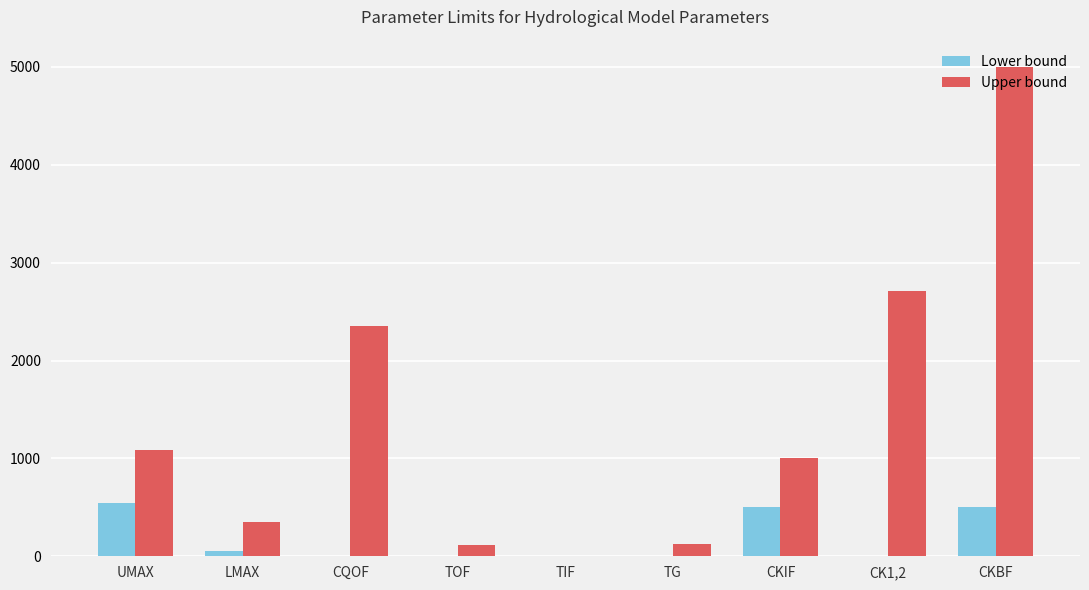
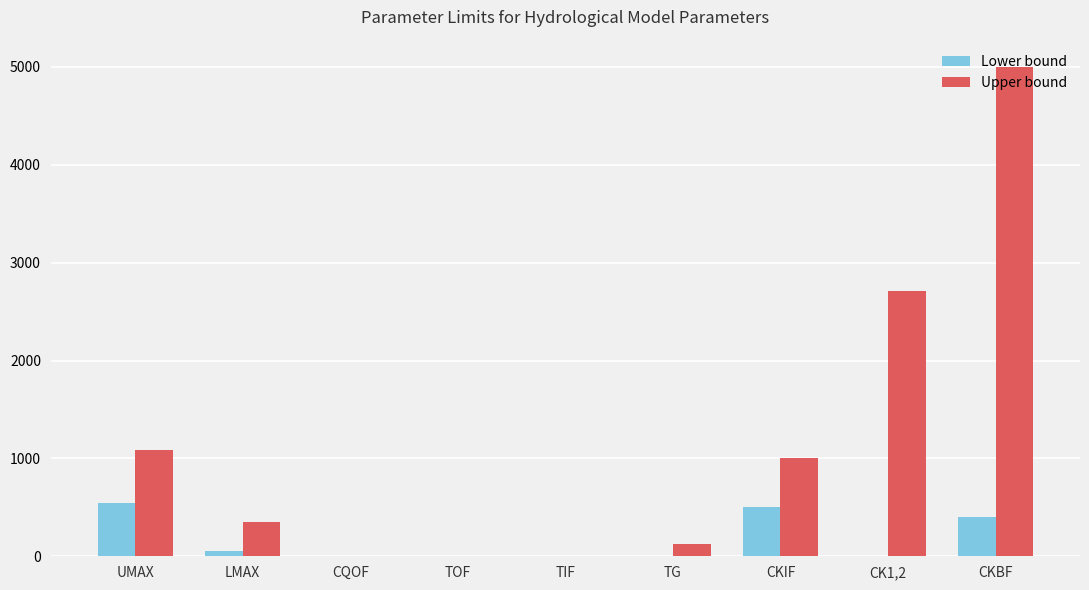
  {
    "Lower bound": {
      "UMAX": 500,
      "LMAX": 100,
      "CQOF": 0,
      "TOF": 0,
      "TIF": 0,
      "TG": 0,
      "CKIF": 500,
-     "CKBF": 500
+     "CKBF": 400
    },
    "Upper bound": {
      "UMAX": 1100,
      "LMAX": 400,
-     "CQOF": 2400,
-     "TOF": 100,
+     "CQOF": 0,
+     "TOF": 0,
      "TG": 100,
      "CKIF": 1000,
      "CK1,2": 2700,
      "CKBF": 5000
    }
  }
